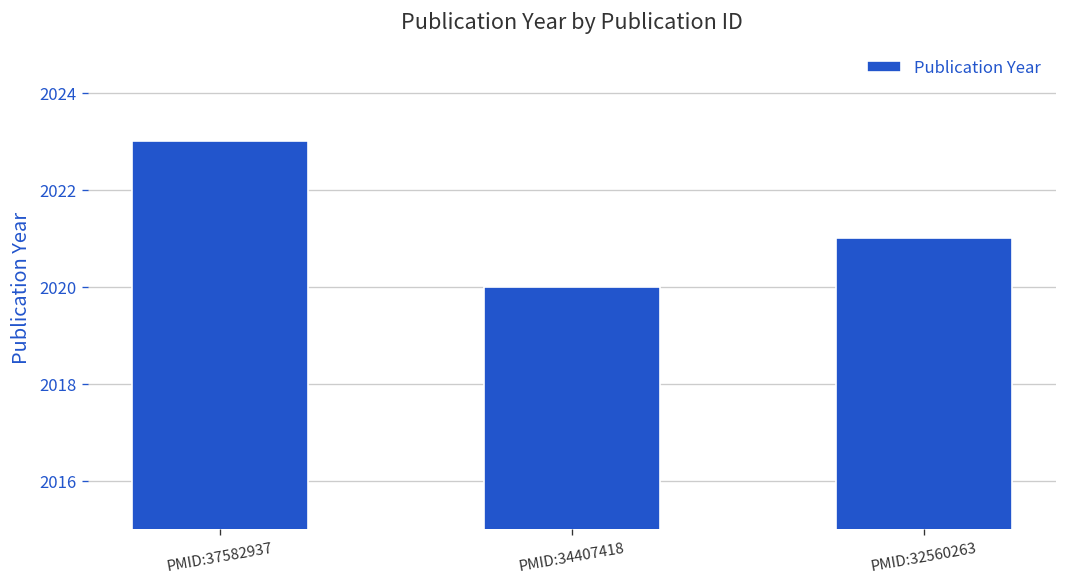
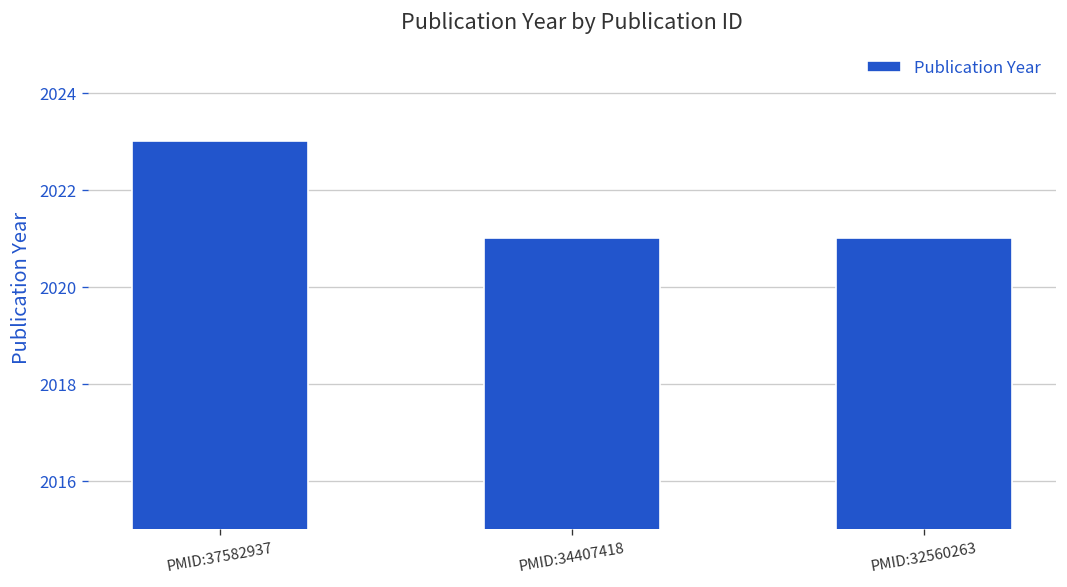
  {
    "PMID:37582937": 2023,
-   "PMID:34407418": 2020,
+   "PMID:34407418": 2021,
    "PMID:32560263": 2021
  }
